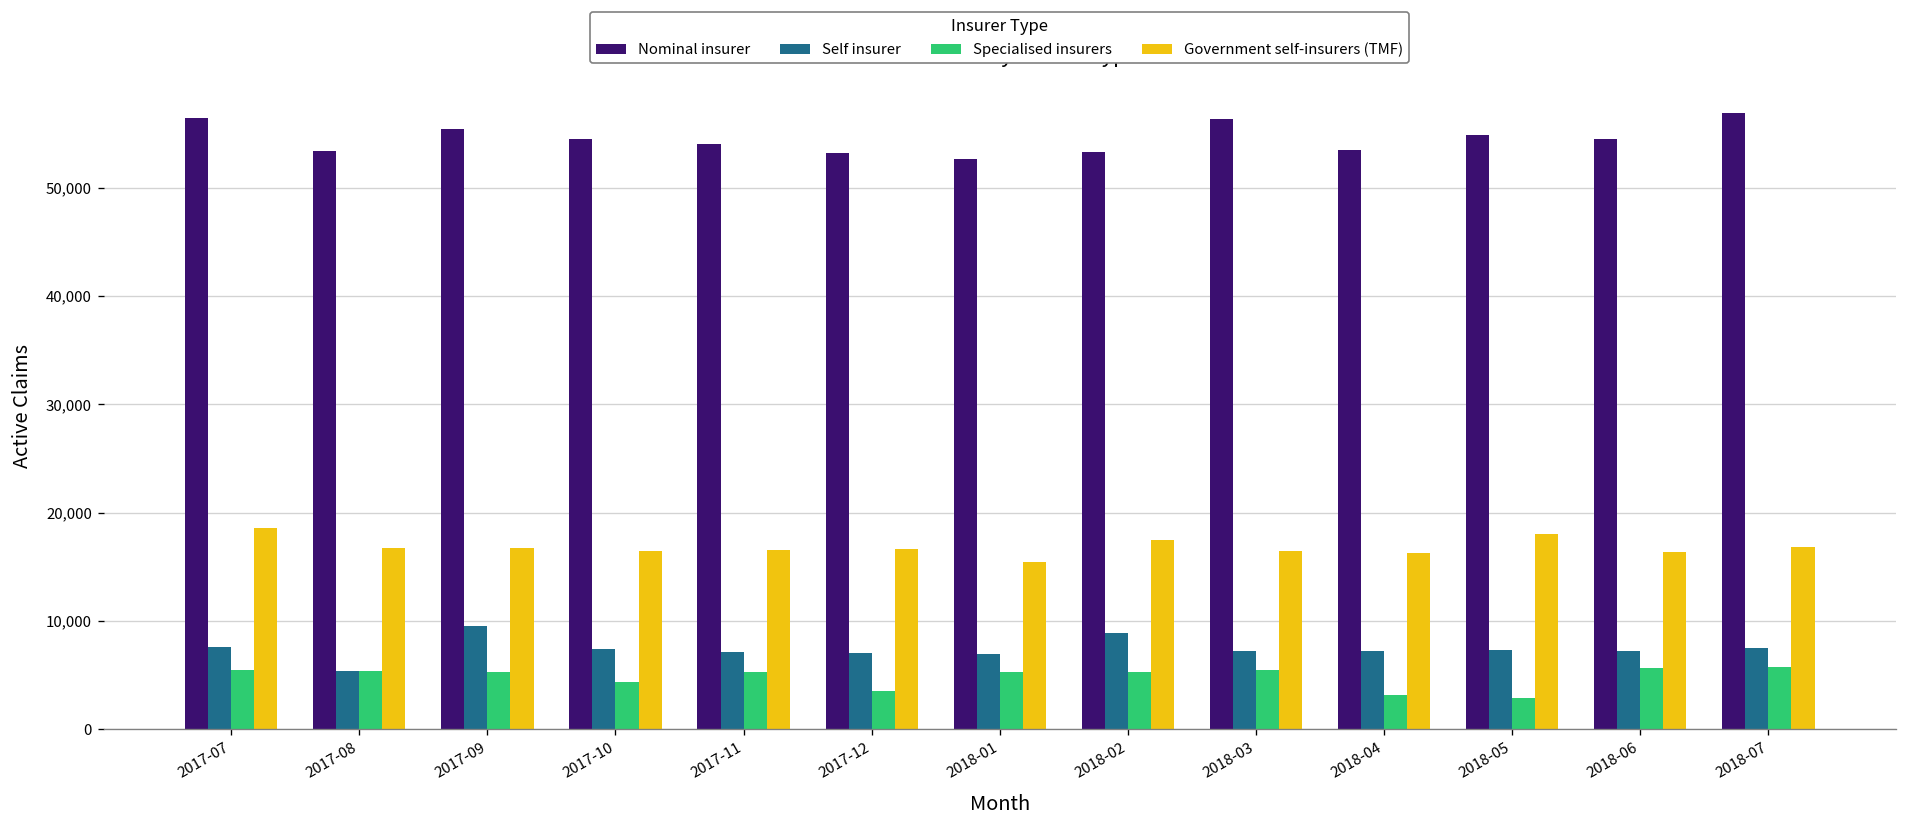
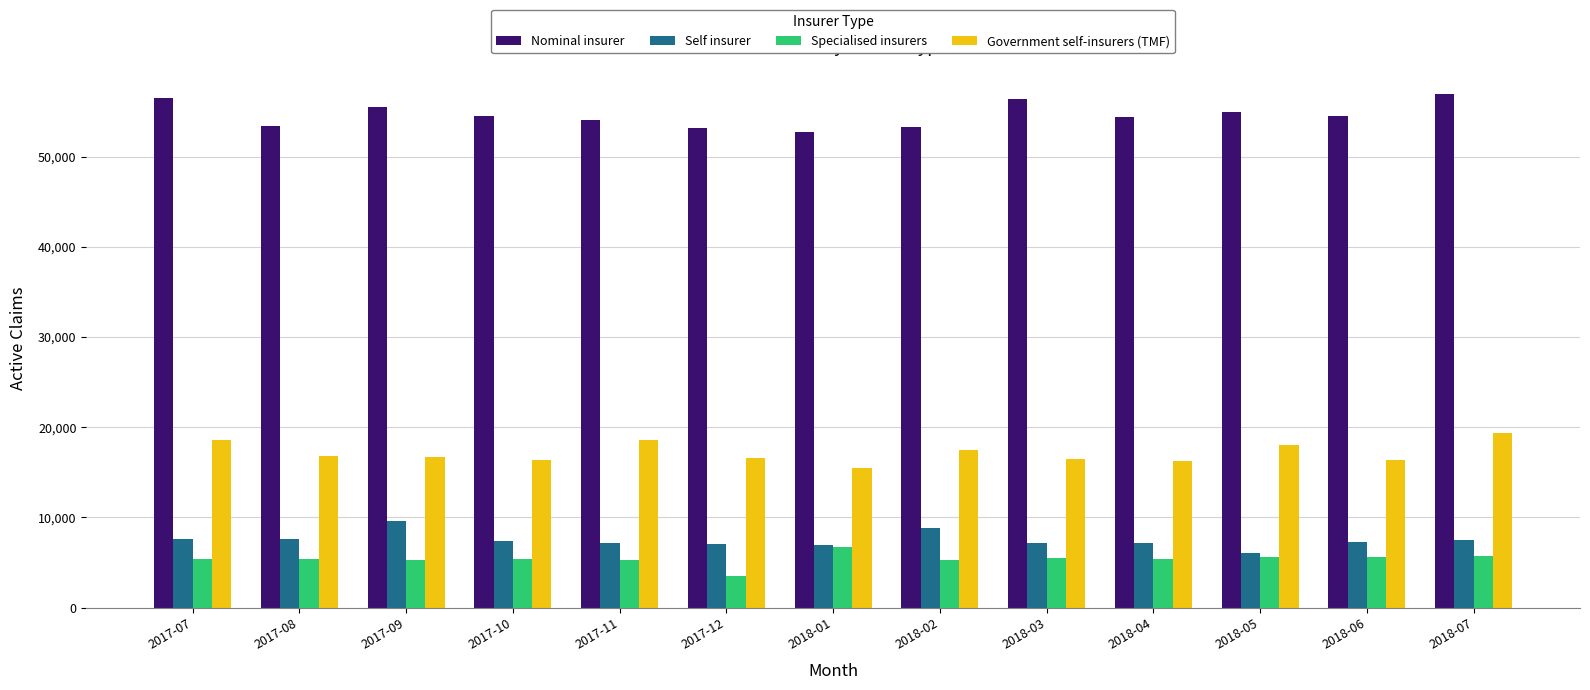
  {
    "Nominal insurer": {
      "2017-07": "56,000",
      "2017-08": "53,000",
      "2017-09": "55,000",
      "2017-10": "54,000",
      "2017-11": "54,000",
      "2017-12": "53,000",
      "2018-01": "53,000",
      "2018-02": "53,000",
      "2018-03": "56,000",
-     "2018-04": "53,000",
+     "2018-04": "54,000",
      "2018-05": "55,000",
      "2018-06": "55,000",
      "2018-07": "57,000"
    },
    "Self insurer": {
      "2017-07": "8,000",
-     "2017-08": "5,000",
+     "2017-08": "8,000",
      "2017-09": "10,000",
      "2017-10": "7,000",
      "2017-11": "7,000",
      "2017-12": "7,000",
      "2018-01": "7,000",
      "2018-02": "9,000",
      "2018-03": "7,000",
      "2018-04": "7,000",
-     "2018-05": "7,000",
+     "2018-05": "6,000",
      "2018-06": "7,000",
      "2018-07": "7,000"
    },
    "Specialised insurers": {
      "2017-07": "5,000",
      "2017-08": "5,000",
      "2017-09": "5,000",
-     "2017-10": "4,000",
+     "2017-10": "5,000",
      "2017-11": "5,000",
      "2017-12": "4,000",
-     "2018-01": "5,000",
+     "2018-01": "7,000",
      "2018-02": "5,000",
      "2018-03": "6,000",
-     "2018-04": "3,000",
-     "2018-05": "3,000",
+     "2018-04": "5,000",
+     "2018-05": "6,000",
      "2018-06": "6,000",
      "2018-07": "6,000"
    },
    "Government self-insurers (TMF)": {
      "2017-07": "19,000",
      "2017-08": "17,000",
      "2017-09": "17,000",
      "2017-10": "16,000",
-     "2017-11": "17,000",
+     "2017-11": "19,000",
      "2017-12": "17,000",
      "2018-01": "15,000",
      "2018-02": "18,000",
      "2018-03": "17,000",
      "2018-04": "16,000",
      "2018-05": "18,000",
      "2018-06": "16,000",
-     "2018-07": "17,000"
+     "2018-07": "19,000"
    }
  }
